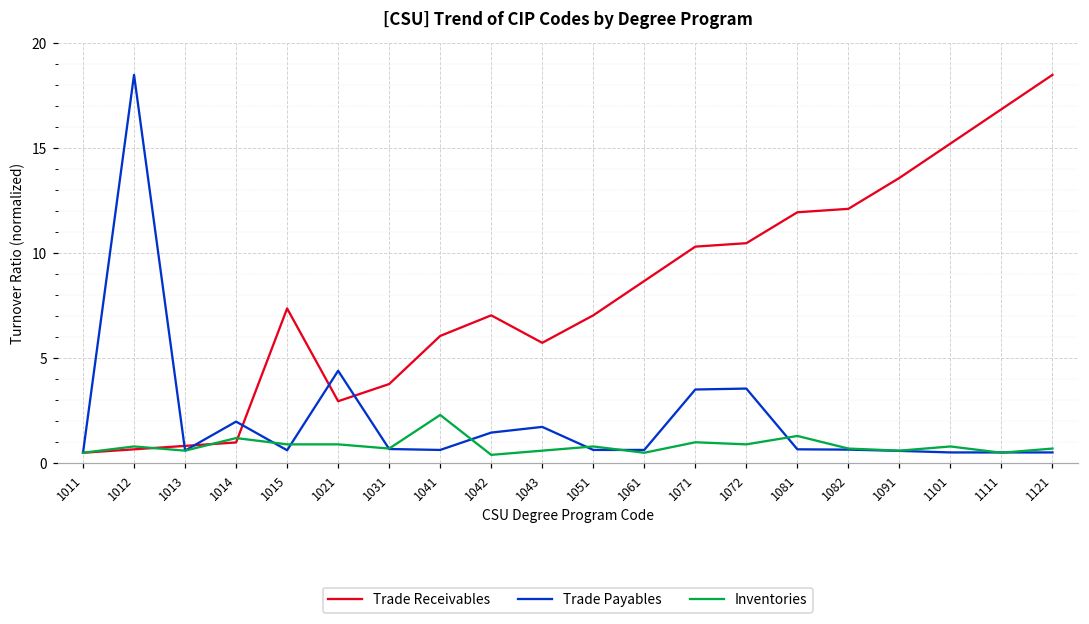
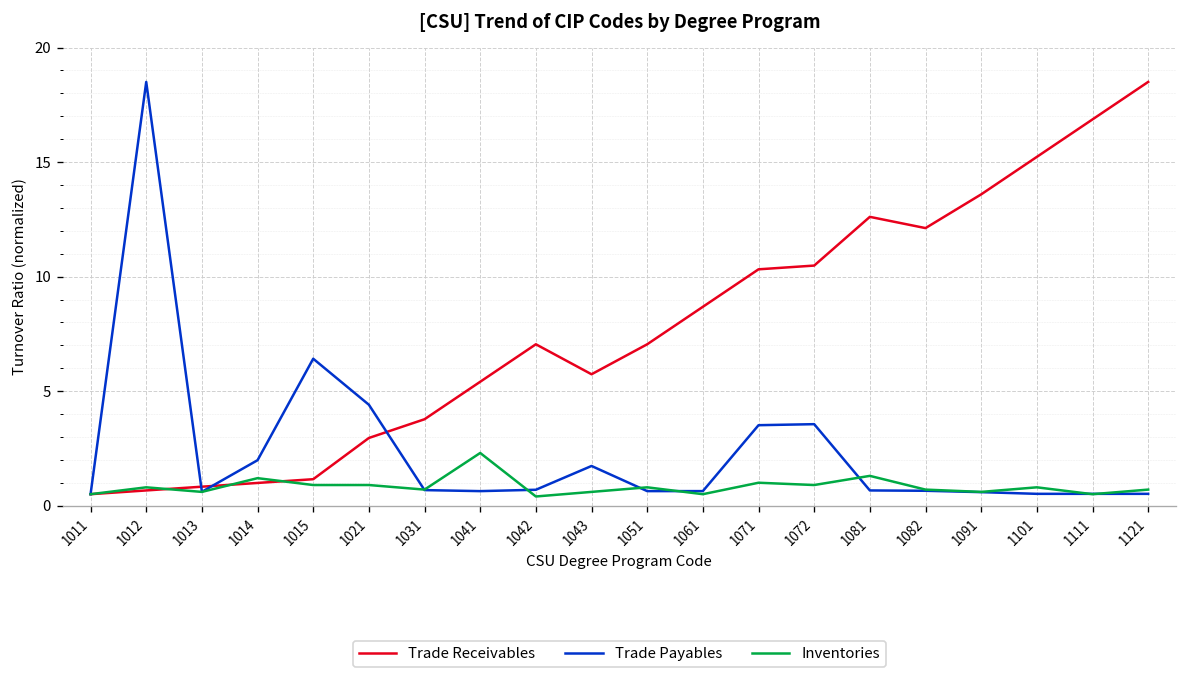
  {
    "Trade Receivables": {
      "1012": 0.7,
      "1013": 0.8,
      "1014": 1.0,
-     "1015": 7.4,
+     "1015": 1.2,
      "1021": 3.0,
      "1031": 3.8,
-     "1041": 6.1,
+     "1041": 5.4,
      "1042": 7.0,
      "1043": 5.7,
      "1051": 7.0,
      "1061": 8.7,
      "1071": 10.3,
      "1072": 10.5,
-     "1081": 12.0,
+     "1081": 12.6,
      "1082": 12.1,
      "1091": 13.6,
      "1101": 15.2,
      "1111": 16.9,
      "1121": 18.5
    },
    "Trade Payables": {
      "1012": 18.5,
      "1014": 2.0,
-     "1015": 0.6,
+     "1015": 6.4,
      "1021": 4.4,
      "1041": 0.6,
-     "1042": 1.5,
+     "1042": 0.7,
      "1043": 1.7,
      "1051": 0.6,
      "1071": 3.5,
      "1072": 3.6,
      "1081": 0.7,
      "1101": 0.5,
      "1121": 0.5
    },
    "Inventories": {
      "1012": 0.8,
      "1014": 1.2,
      "1015": 0.9,
      "1021": 0.9,
      "1041": 2.3,
      "1042": 0.4,
      "1043": 0.6,
      "1051": 0.8,
      "1071": 1.0,
      "1072": 0.9,
      "1081": 1.3,
      "1101": 0.8,
      "1121": 0.7
    }
  }
